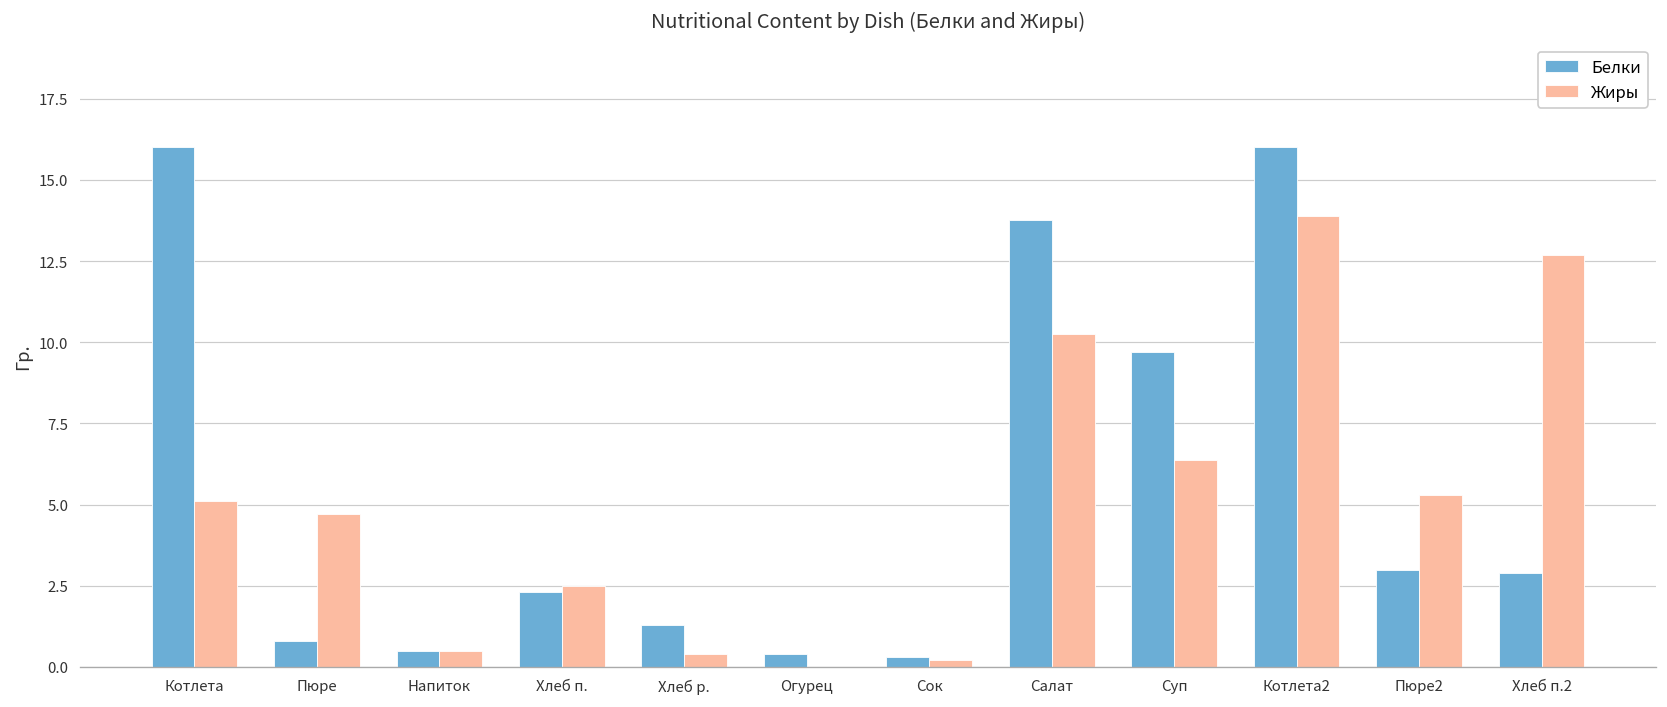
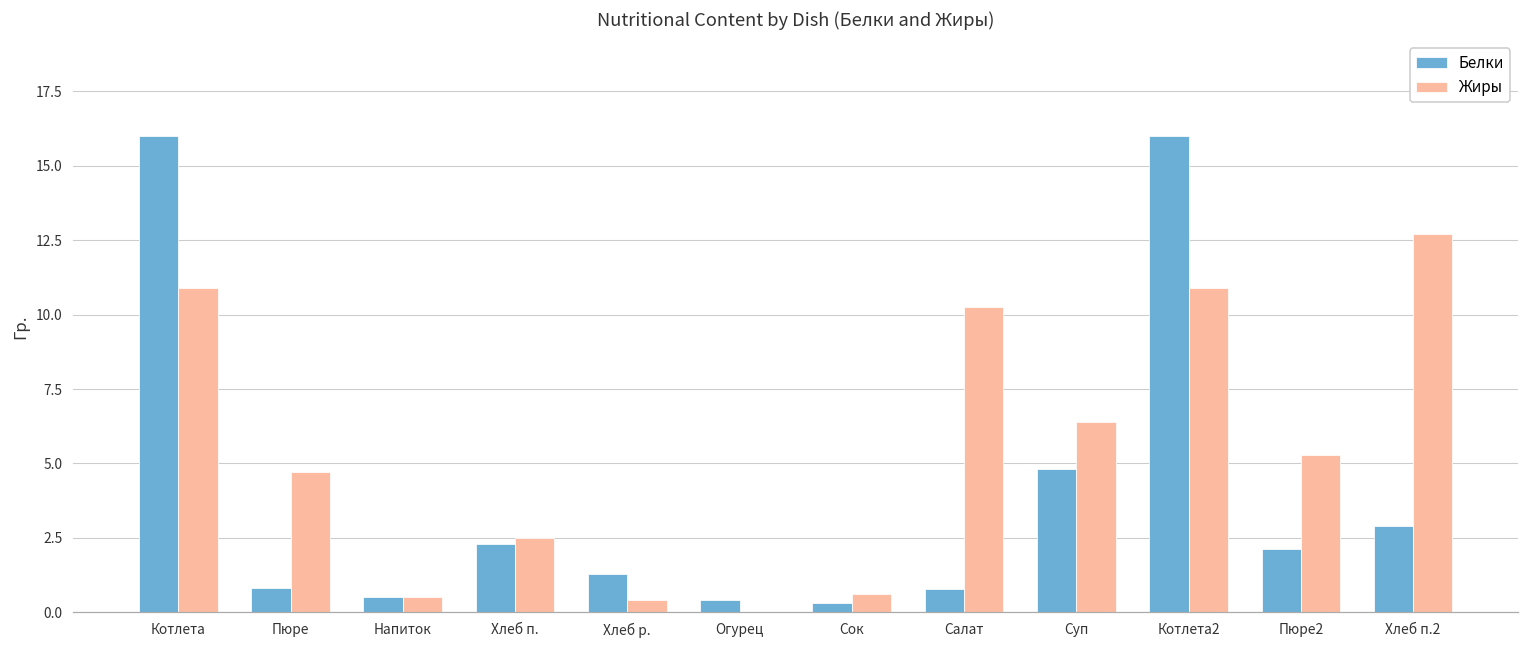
  {
    "Белки": {
      "Котлета": 16.0,
      "Пюре": 0.8,
      "Напиток": 0.5,
      "Хлеб п.": 2.3,
      "Хлеб р.": 1.3,
      "Огурец": 0.4,
      "Сок": 0.3,
-     "Салат": 13.8,
-     "Суп": 9.7,
+     "Салат": 0.8,
+     "Суп": 4.8,
      "Котлета2": 16.0,
-     "Пюре2": 3.0,
+     "Пюре2": 2.1,
      "Хлеб п.2": 2.9
    },
    "Жиры": {
-     "Котлета": 5.1,
+     "Котлета": 10.9,
      "Пюре": 4.7,
      "Напиток": 0.5,
      "Хлеб п.": 2.5,
      "Хлеб р.": 0.4,
      "Огурец": 0.0,
-     "Сок": 0.2,
+     "Сок": 0.6,
      "Салат": 10.3,
      "Суп": 6.4,
-     "Котлета2": 13.9,
+     "Котлета2": 10.9,
      "Пюре2": 5.3,
      "Хлеб п.2": 12.7
    }
  }
